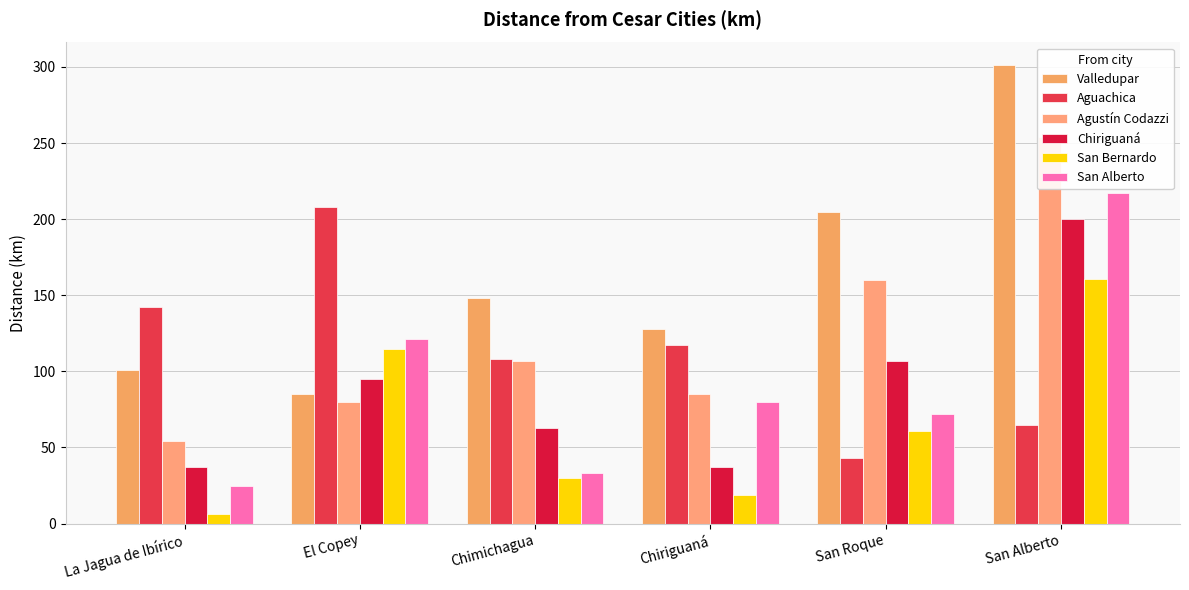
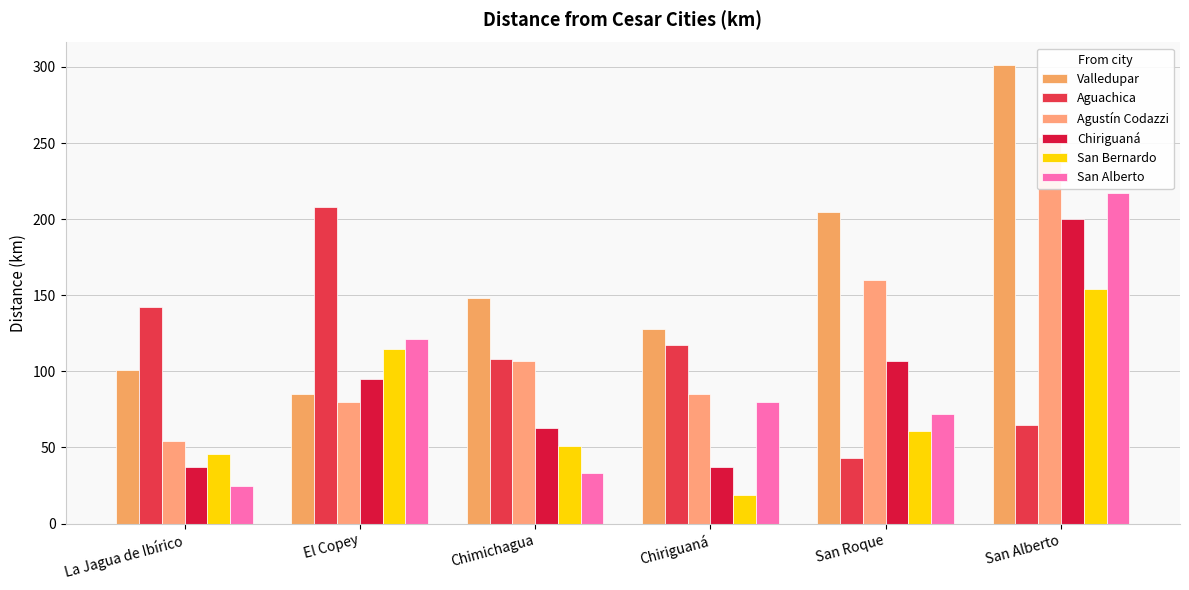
  {
    "San Bernardo": {
-     "La Jagua de Ibírico": 6,
+     "La Jagua de Ibírico": 46,
      "El Copey": 115,
-     "Chimichagua": 30,
+     "Chimichagua": 51,
      "Chiriguaná": 19,
      "San Roque": 61,
-     "San Alberto": 161
+     "San Alberto": 154
    },
    "San Alberto": {
      "La Jagua de Ibírico": 25,
      "El Copey": 121,
      "Chimichagua": 33,
      "Chiriguaná": 80,
      "San Roque": 72,
      "San Alberto": 217
    }
  }
